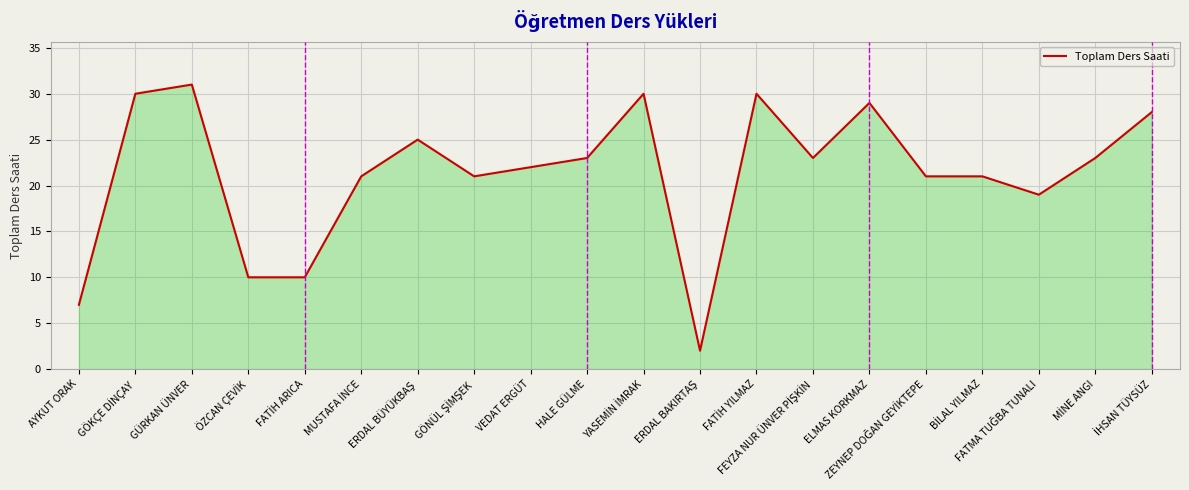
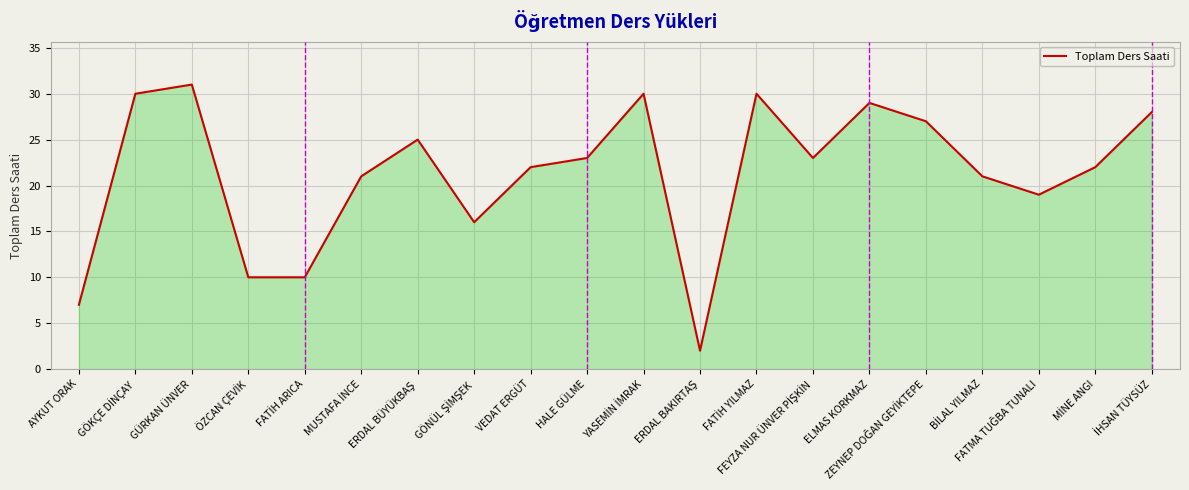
  {
    "AYKUT ORAK": 7,
    "GÖKÇE DİNÇAY": 30,
    "GÜRKAN ÜNVER": 31,
    "ÖZCAN ÇEVİK": 10,
    "FATİH ARICA": 10,
    "MUSTAFA İNCE": 21,
    "ERDAL BÜYÜKBAŞ": 25,
-   "GÖNÜL ŞİMŞEK": 21,
+   "GÖNÜL ŞİMŞEK": 16,
    "VEDAT ERGÜT": 22,
    "HALE GÜLME": 23,
    "YASEMİN İMRAK": 30,
    "ERDAL BAKIRTAŞ": 2,
    "FATİH YILMAZ": 30,
    "FEYZA NUR ÜNVER PİŞKİN": 23,
    "ELMAS KORKMAZ": 29,
-   "ZEYNEP DOĞAN GEYİKTEPE": 21,
+   "ZEYNEP DOĞAN GEYİKTEPE": 27,
    "BİLAL YILMAZ": 21,
    "FATMA TUĞBA TUNALI": 19,
-   "MİNE ANGI": 23,
+   "MİNE ANGI": 22,
    "İHSAN TÜYSÜZ": 28
  }
